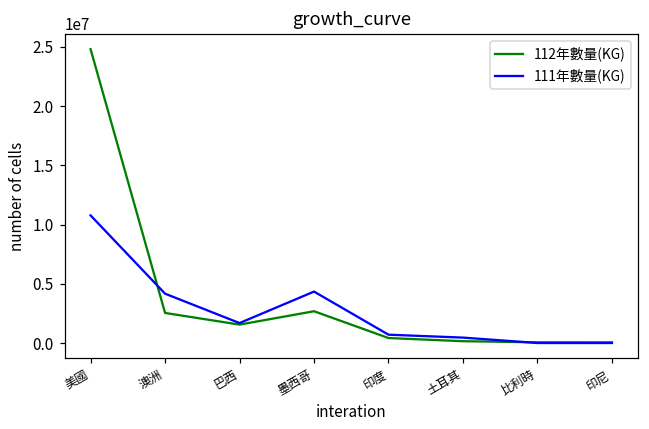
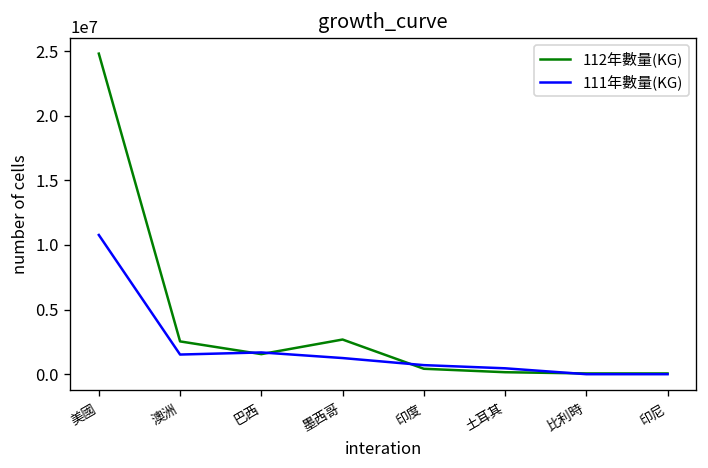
  {
    "112年數量(KG)": {
      "美國": 24800000,
      "澳洲": 2500000,
      "墨西哥": 2700000,
      "印度": 400000,
      "土耳其": 200000
    },
    "111年數量(KG)": {
      "美國": 10800000,
-     "澳洲": 4200000,
-     "墨西哥": 4300000,
+     "澳洲": 1500000,
+     "墨西哥": 1200000,
      "印度": 700000,
      "土耳其": 500000
    }
  }
